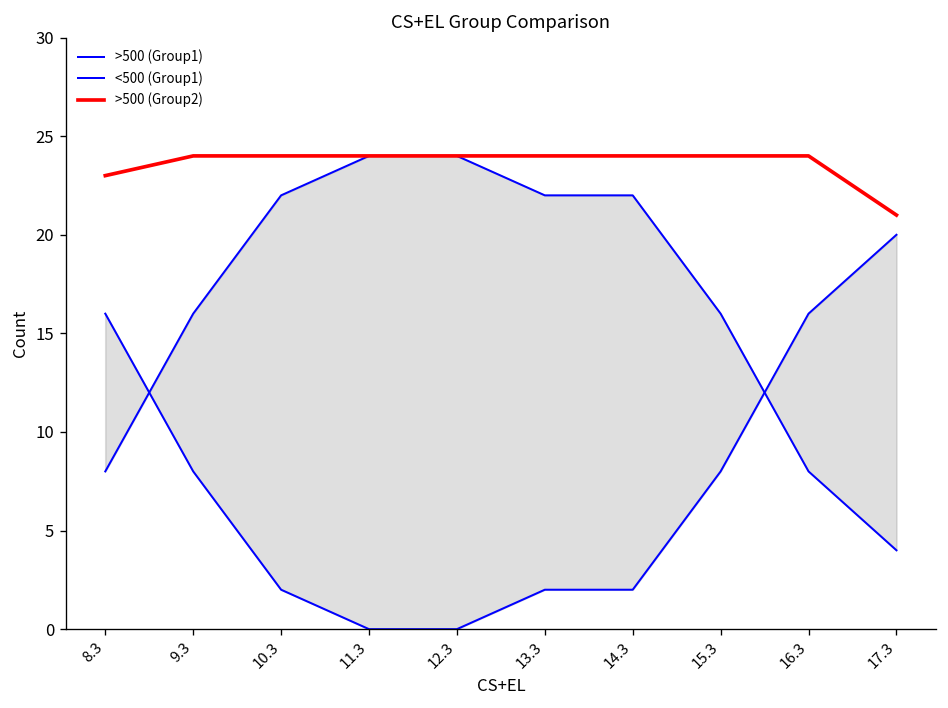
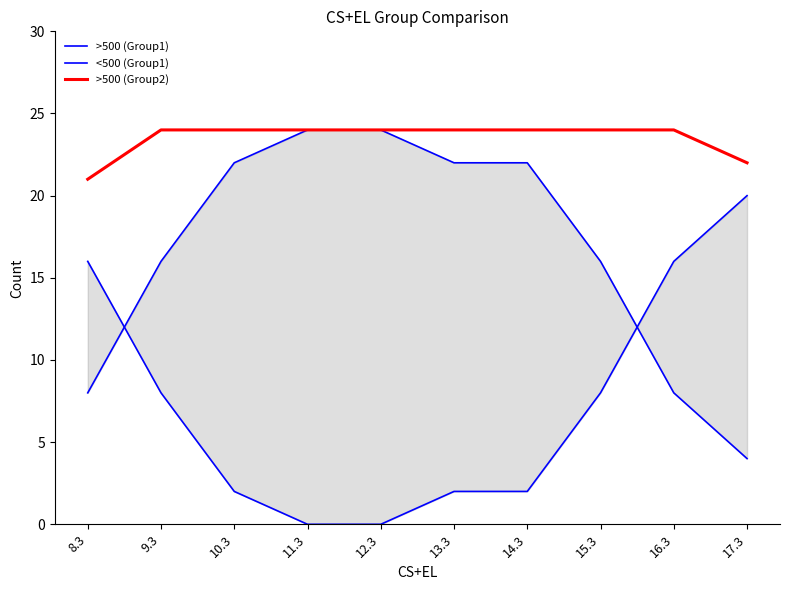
  {
    ">500 (Group2)": {
-     "8.3": 23,
+     "8.3": 21,
      "9.3": 24,
      "10.3": 24,
      "13.3": 24,
      "14.3": 24,
      "15.3": 24,
      "16.3": 24,
-     "17.3": 21
+     "17.3": 22
    }
  }
